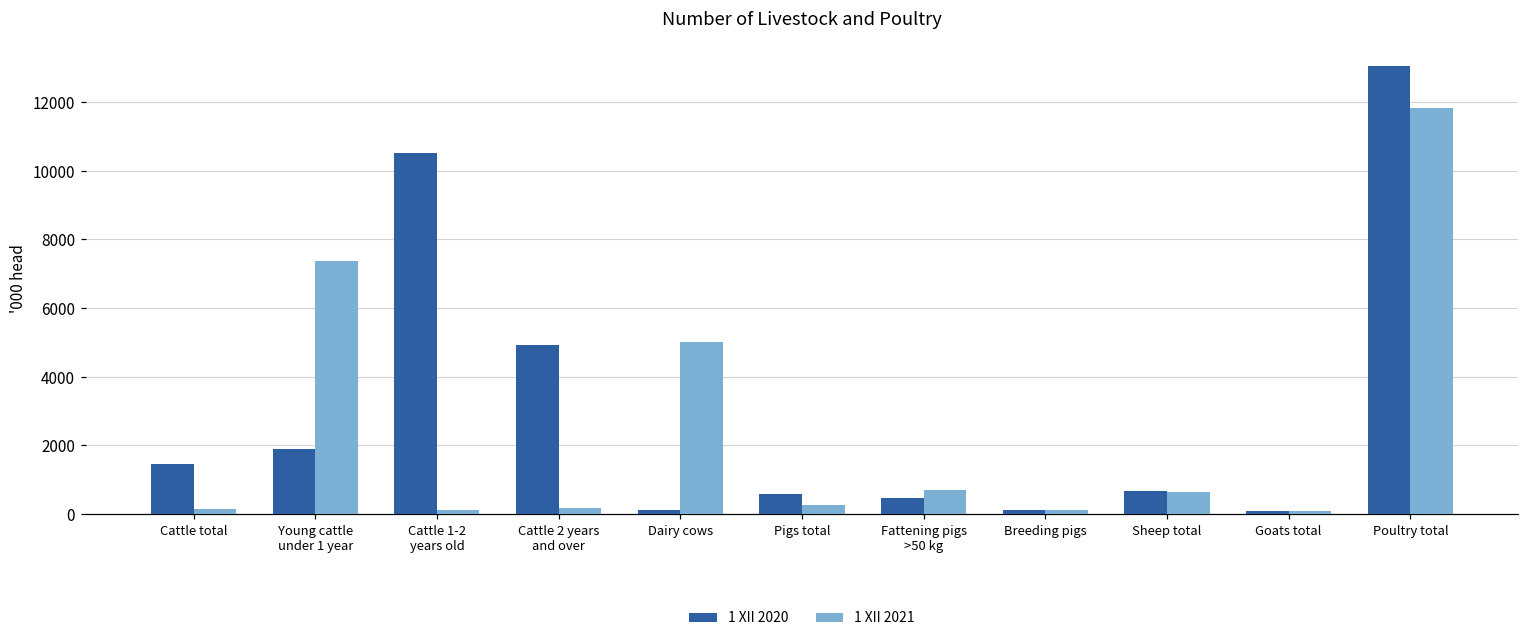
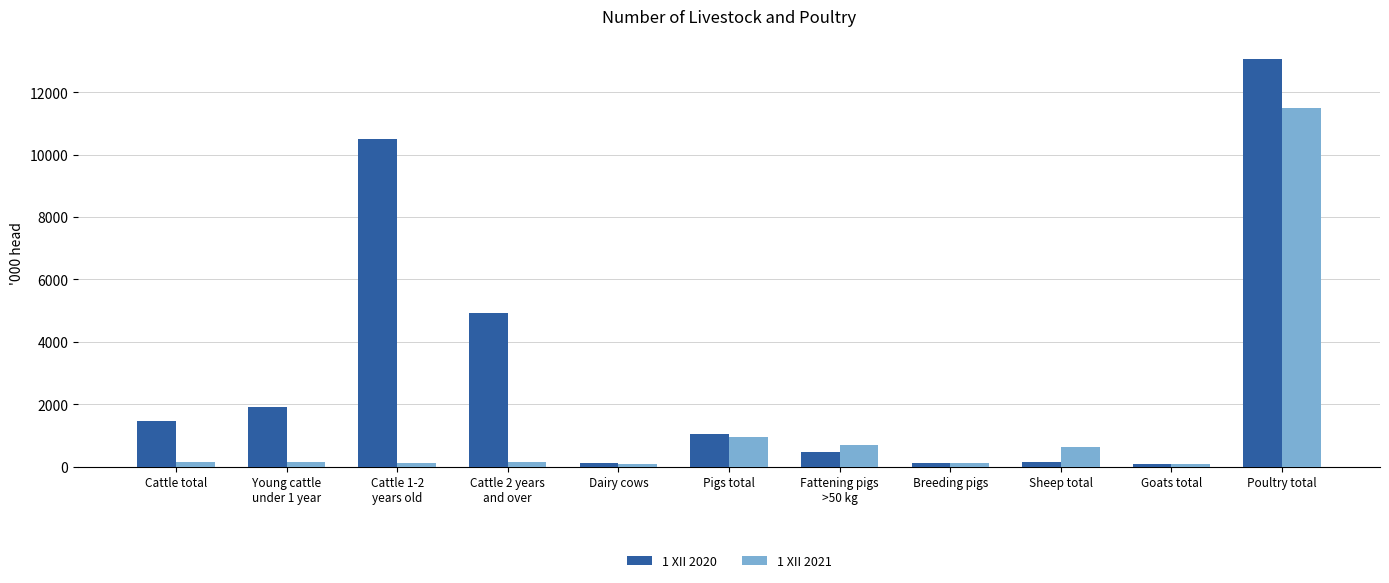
  {
    "1 XII 2020": {
      "Cattle total": 1500,
      "Young cattle under 1 year": 1900,
      "Cattle 1-2 years old": 10500,
      "Cattle 2 years and over": 4900,
      "Dairy cows": 100,
-     "Pigs total": 600,
+     "Pigs total": 1000,
      "Fattening pigs >50 kg": 500,
      "Breeding pigs": 100,
-     "Sheep total": 700,
+     "Sheep total": 200,
      "Goats total": 100,
      "Poultry total": 13100
    },
    "1 XII 2021": {
      "Cattle total": 100,
-     "Young cattle under 1 year": 7400,
+     "Young cattle under 1 year": 200,
      "Cattle 1-2 years old": 100,
      "Cattle 2 years and over": 200,
-     "Dairy cows": 5000,
-     "Pigs total": 300,
+     "Dairy cows": 100,
+     "Pigs total": 1000,
      "Fattening pigs >50 kg": 700,
      "Breeding pigs": 100,
      "Sheep total": 600,
      "Goats total": 100,
-     "Poultry total": 11800
+     "Poultry total": 11500
    }
  }
